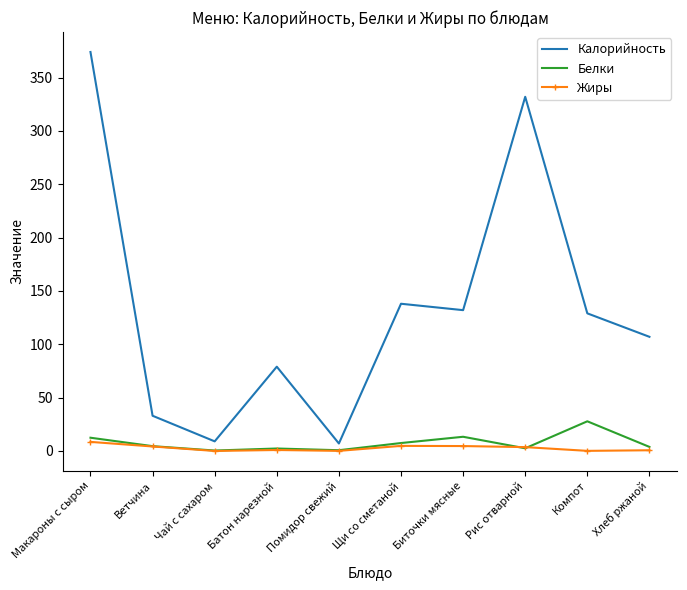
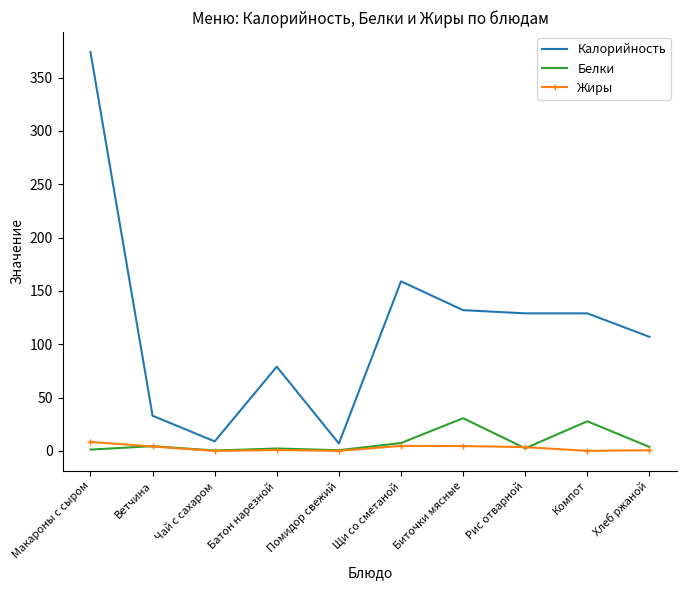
  {
    "Калорийность": {
      "Макароны с сыром": 374,
      "Ветчина": 33,
      "Чай с сахаром": 9,
      "Батон нарезной": 79,
      "Помидор свежий": 7,
-     "Щи со сметаной": 138,
+     "Щи со сметаной": 159,
      "Биточки мясные": 132,
-     "Рис отварной": 332,
+     "Рис отварной": 129,
      "Компот": 129,
      "Хлеб ржаной": 107
    },
    "Белки": {
-     "Макароны с сыром": 12,
+     "Макароны с сыром": 1,
      "Щи со сметаной": 7,
-     "Биточки мясные": 13,
+     "Биточки мясные": 31,
      "Компот": 28,
      "Хлеб ржаной": 4
    },
    "Жиры": {
      "Макароны с сыром": 9,
      "Щи со сметаной": 5,
      "Биточки мясные": 5,
      "Компот": 0,
      "Хлеб ржаной": 1
    }
  }
